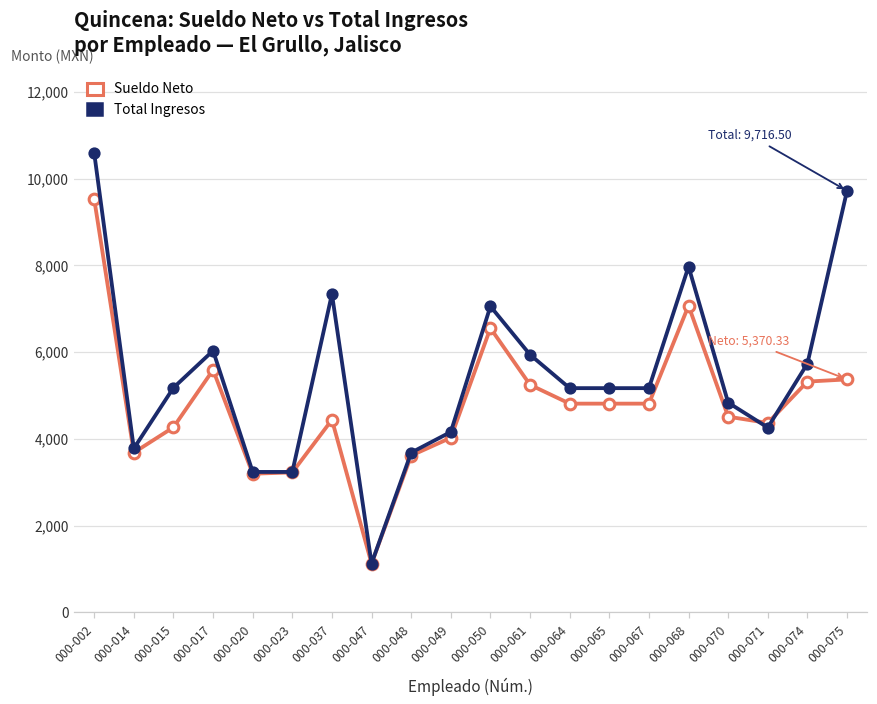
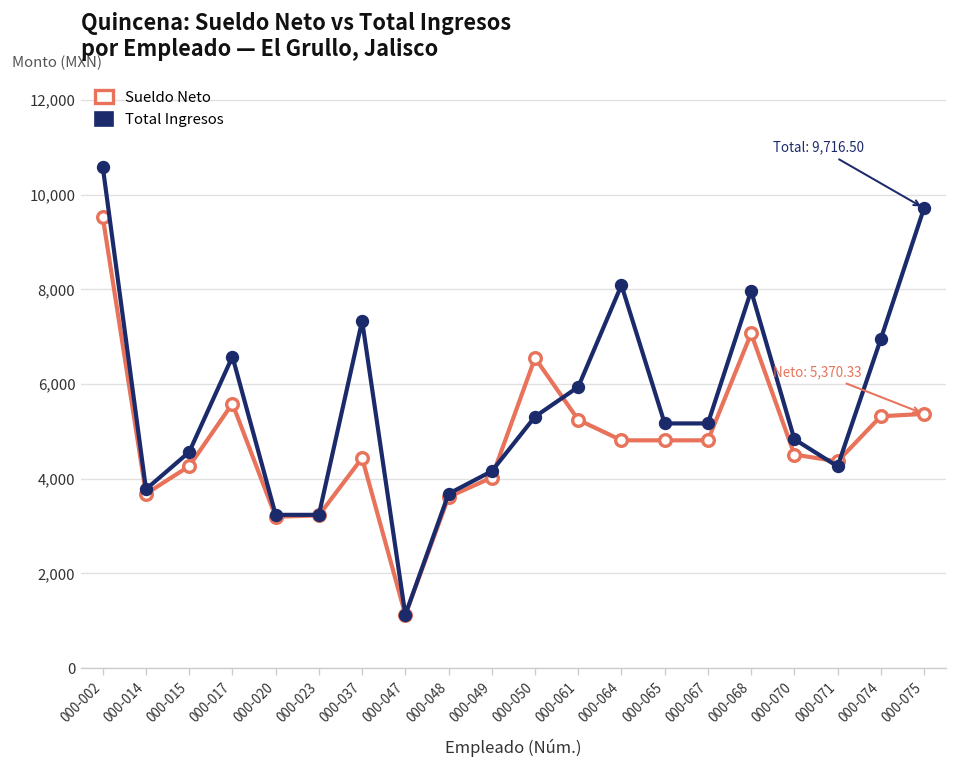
  {
    "Total Ingresos": {
      "000-002": "10,600",
      "000-014": "3,800",
-     "000-015": "5,200",
-     "000-017": "6,000",
+     "000-015": "4,600",
+     "000-017": "6,600",
      "000-037": "7,300",
      "000-048": "3,700",
      "000-049": "4,200",
-     "000-050": "7,100",
+     "000-050": "5,300",
      "000-061": "5,900",
-     "000-064": "5,200",
+     "000-064": "8,100",
      "000-065": "5,200",
      "000-067": "5,200",
      "000-068": "8,000",
      "000-070": "4,800",
      "000-071": "4,300",
-     "000-074": "5,700"
+     "000-074": "7,000"
    }
  }
